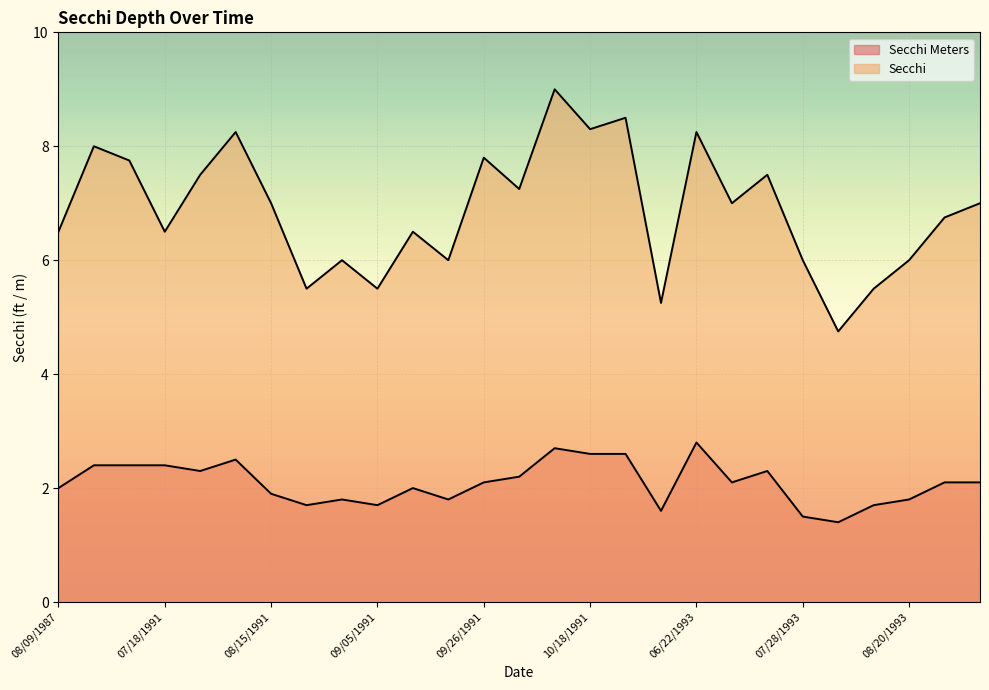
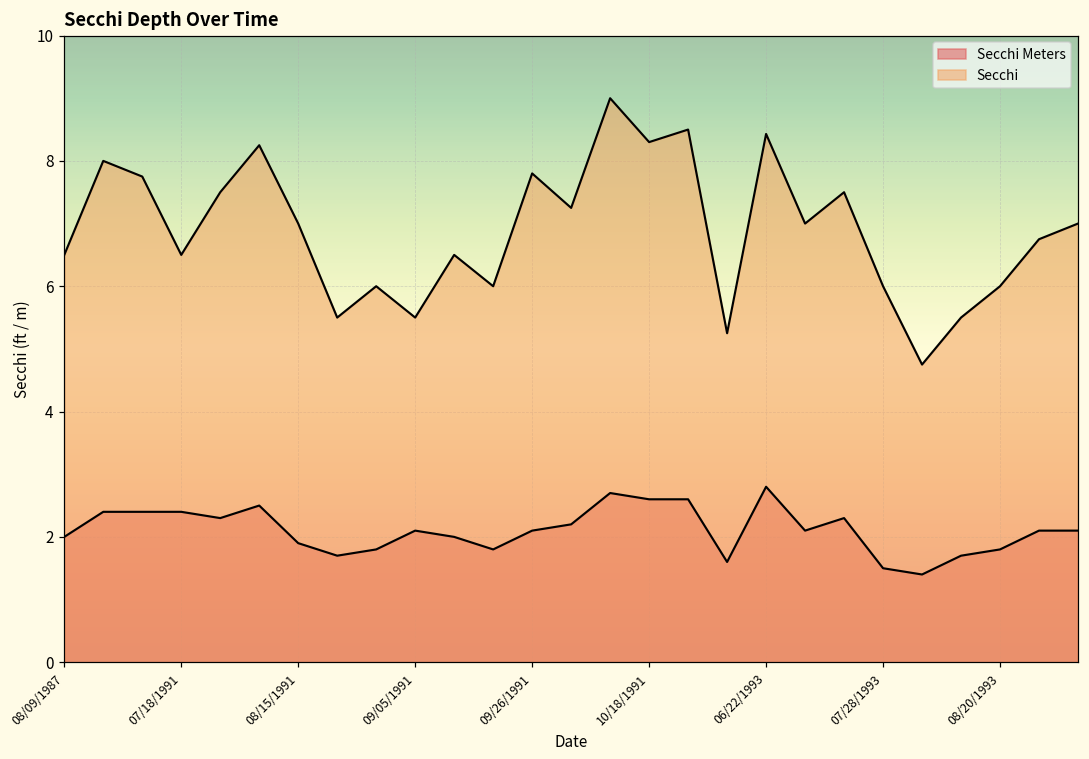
  {
    "Secchi Meters": {
      "08/09/1987": 2.0,
      "07/18/1991": 2.4,
      "08/15/1991": 1.9,
-     "09/05/1991": 1.7,
+     "09/05/1991": 2.1,
      "09/26/1991": 2.1,
      "10/18/1991": 2.6,
      "06/22/1993": 2.8,
      "07/28/1993": 1.5,
      "08/20/1993": 1.8
    },
    "Secchi": {
      "08/09/1987": 6.5,
      "07/18/1991": 6.5,
      "08/15/1991": 7.0,
      "09/05/1991": 5.5,
      "09/26/1991": 7.8,
      "10/18/1991": 8.3,
-     "06/22/1993": 8.3,
+     "06/22/1993": 8.4,
      "07/28/1993": 6.0,
      "08/20/1993": 6.0
    }
  }
